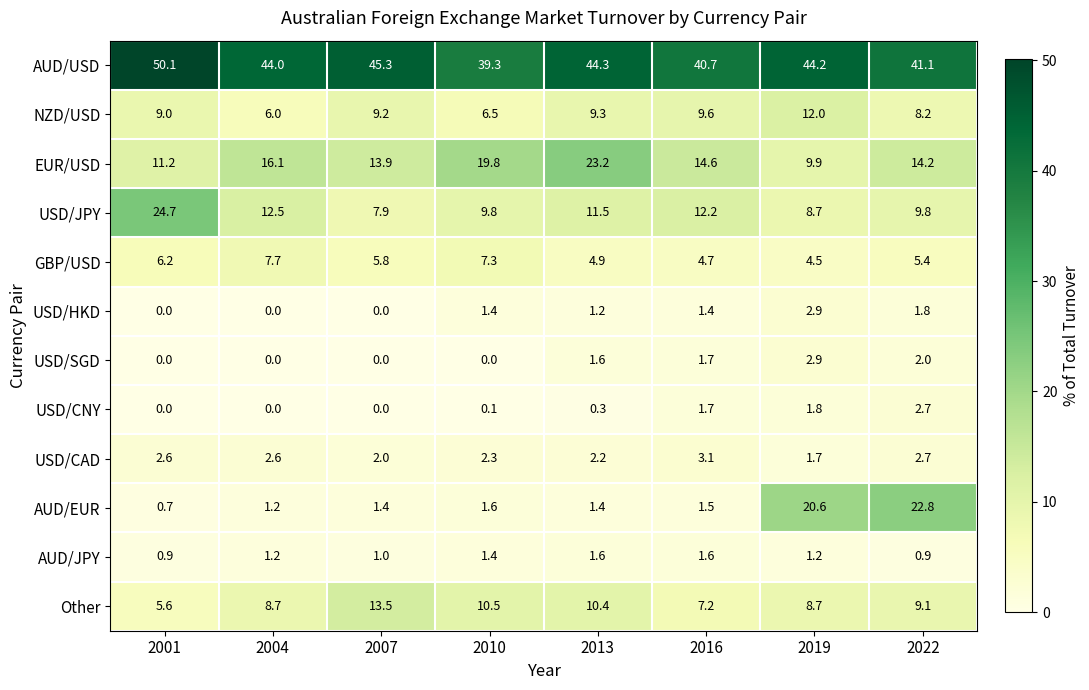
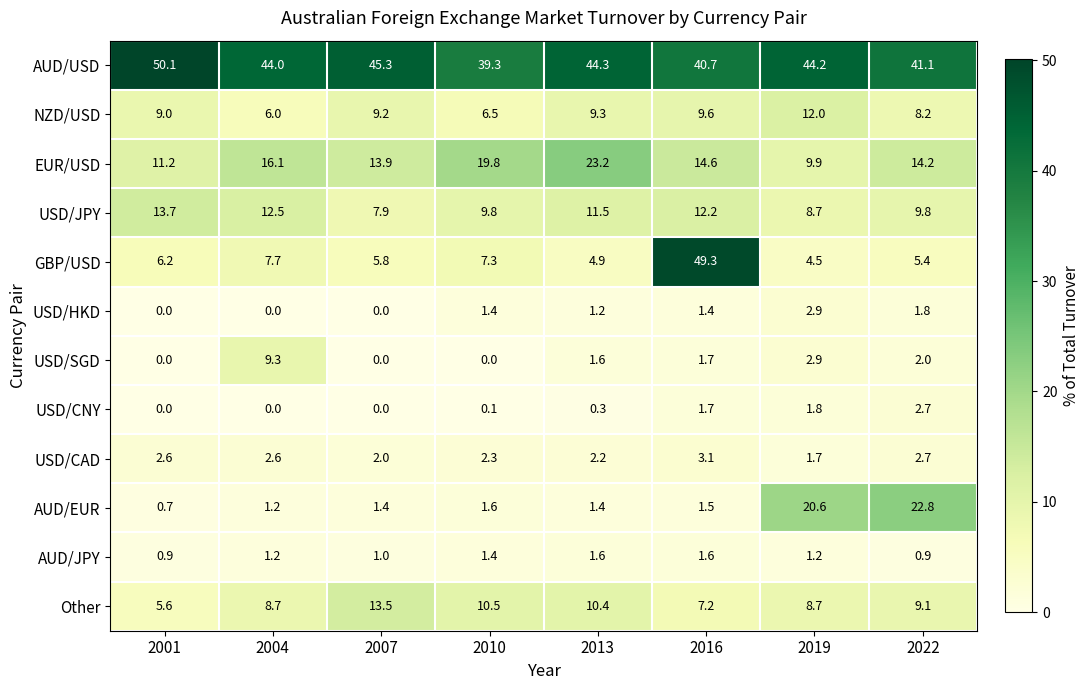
  {
    "AUD/USD": {
      "2001": 50.1,
      "2004": 44.0,
      "2007": 45.3,
      "2010": 39.3,
      "2013": 44.3,
      "2016": 40.7,
      "2019": 44.2,
      "2022": 41.1
    },
    "NZD/USD": {
      "2001": 9.0,
      "2004": 6.0,
      "2007": 9.2,
      "2010": 6.5,
      "2013": 9.3,
      "2016": 9.6,
      "2019": 12.0,
      "2022": 8.2
    },
    "EUR/USD": {
      "2001": 11.2,
      "2004": 16.1,
      "2007": 13.9,
      "2010": 19.8,
      "2013": 23.2,
      "2016": 14.6,
      "2019": 9.9,
      "2022": 14.2
    },
    "USD/JPY": {
-     "2001": 24.7,
+     "2001": 13.7,
      "2004": 12.5,
      "2007": 7.9,
      "2010": 9.8,
      "2013": 11.5,
      "2016": 12.2,
      "2019": 8.7,
      "2022": 9.8
    },
    "GBP/USD": {
      "2001": 6.2,
      "2004": 7.7,
      "2007": 5.8,
      "2010": 7.3,
      "2013": 4.9,
-     "2016": 4.7,
+     "2016": 49.3,
      "2019": 4.5,
      "2022": 5.4
    },
    "USD/HKD": {
      "2001": 0.0,
      "2004": 0.0,
      "2007": 0.0,
      "2010": 1.4,
      "2013": 1.2,
      "2016": 1.4,
      "2019": 2.9,
      "2022": 1.8
    },
    "USD/SGD": {
      "2001": 0.0,
-     "2004": 0.0,
+     "2004": 9.3,
      "2007": 0.0,
      "2010": 0.0,
      "2013": 1.6,
      "2016": 1.7,
      "2019": 2.9,
      "2022": 2.0
    },
    "USD/CNY": {
      "2001": 0.0,
      "2004": 0.0,
      "2007": 0.0,
      "2010": 0.1,
      "2013": 0.3,
      "2016": 1.7,
      "2019": 1.8,
      "2022": 2.7
    },
    "USD/CAD": {
      "2001": 2.6,
      "2004": 2.6,
      "2007": 2.0,
      "2010": 2.3,
      "2013": 2.2,
      "2016": 3.1,
      "2019": 1.7,
      "2022": 2.7
    },
    "AUD/EUR": {
      "2001": 0.7,
      "2004": 1.2,
      "2007": 1.4,
      "2010": 1.6,
      "2013": 1.4,
      "2016": 1.5,
      "2019": 20.6,
      "2022": 22.8
    },
    "AUD/JPY": {
      "2001": 0.9,
      "2004": 1.2,
      "2007": 1.0,
      "2010": 1.4,
      "2013": 1.6,
      "2016": 1.6,
      "2019": 1.2,
      "2022": 0.9
    },
    "Other": {
      "2001": 5.6,
      "2004": 8.7,
      "2007": 13.5,
      "2010": 10.5,
      "2013": 10.4,
      "2016": 7.2,
      "2019": 8.7,
      "2022": 9.1
    }
  }
